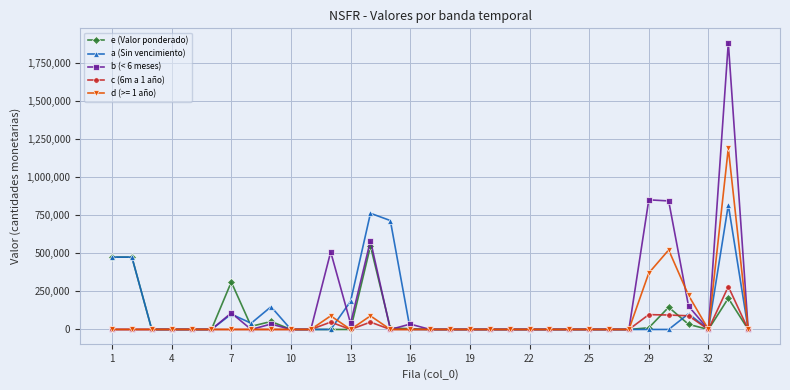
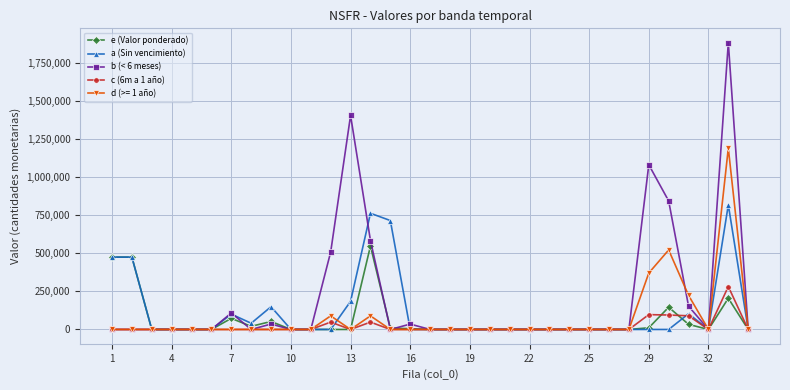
  {
    "e (Valor ponderado)": {
-     "7": "310,000"
+     "7": "70,000"
    },
    "a (Sin vencimiento)": {
      "13": "180,000"
    },
    "b (< 6 meses)": {
-     "13": "40,000",
+     "13": "1,400,000",
      "16": "40,000",
-     "29": "850,000"
+     "29": "1,080,000"
    },
    "c (6m a 1 año)": {
      "29": "100,000"
    },
    "d (>= 1 año)": {
      "29": "370,000"
    }
  }
